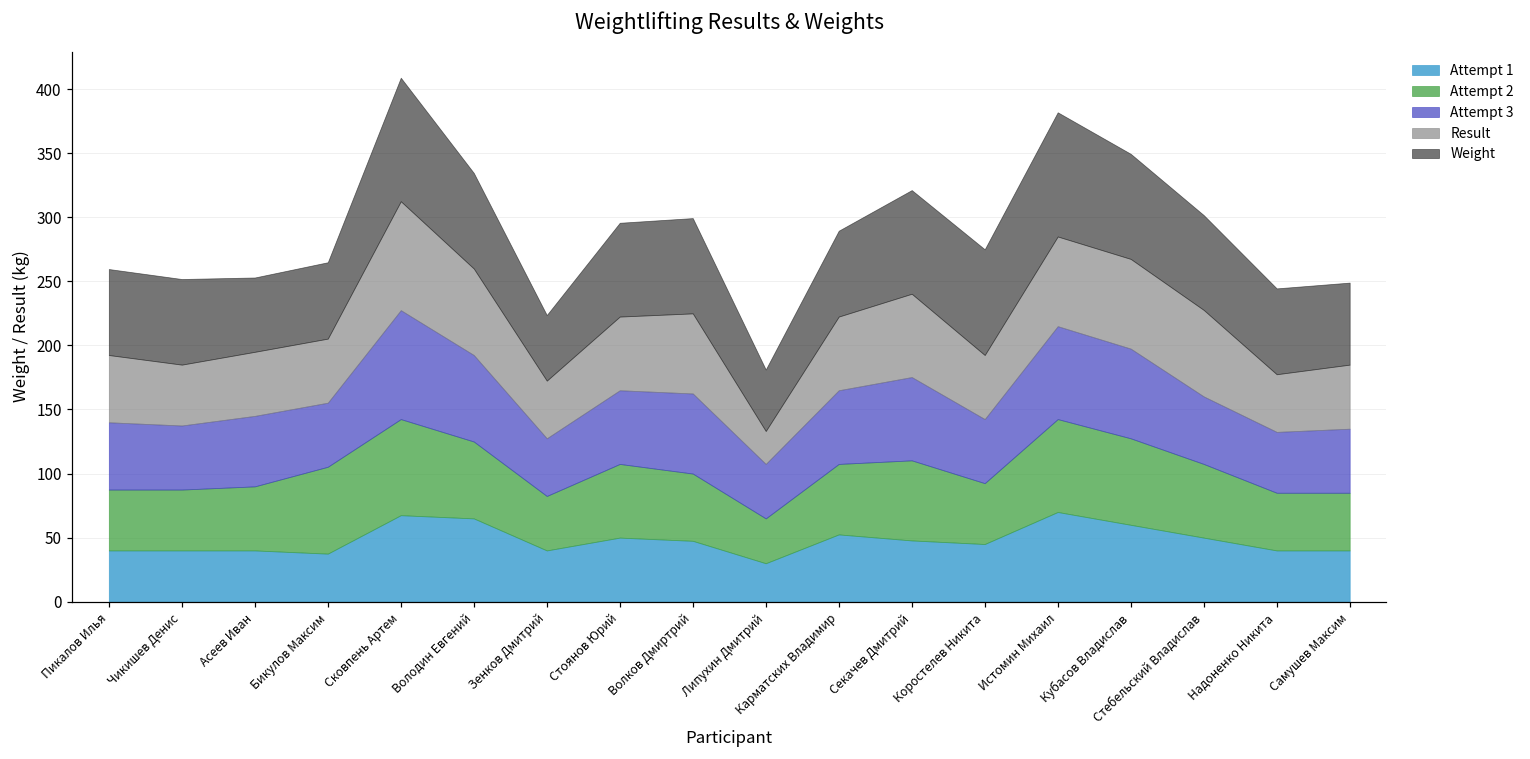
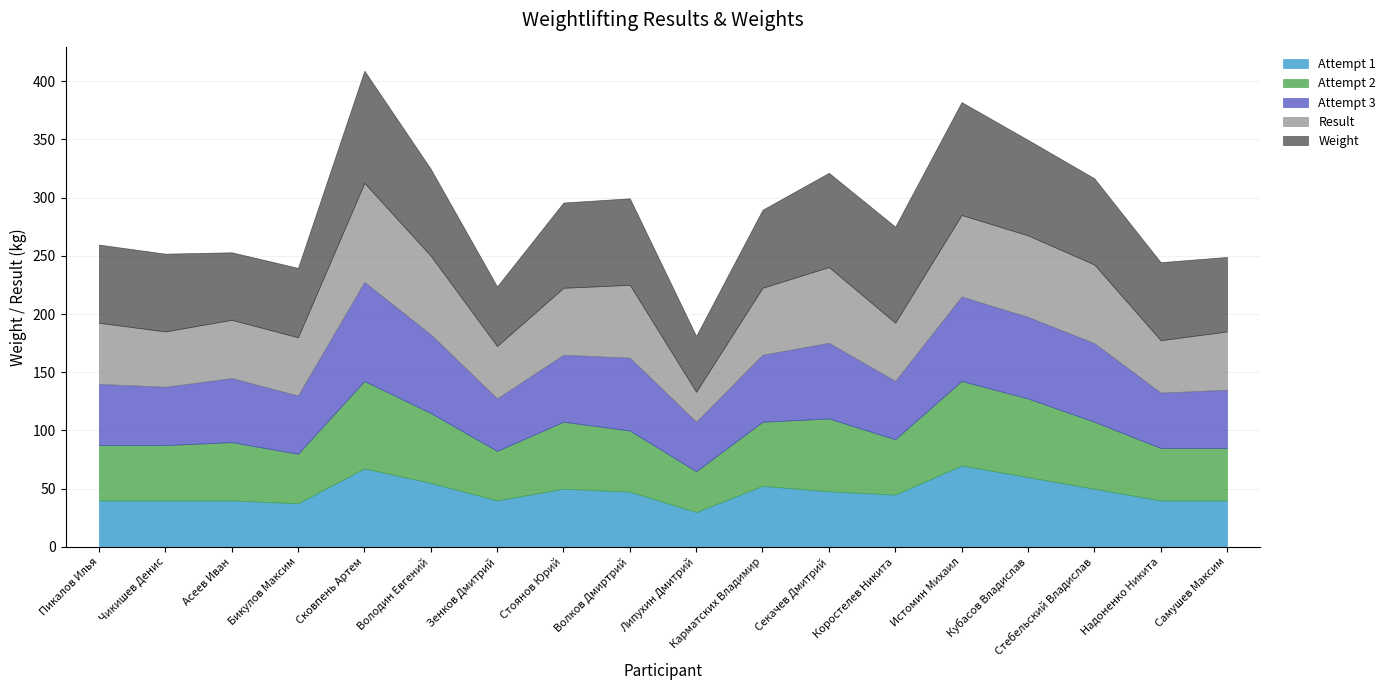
  {
    "Attempt 1": {
      "Пикалов Илья": 40,
      "Чикишев Денис": 40,
      "Асеев Иван": 40,
      "Бикулов Максим": 38,
      "Сковпень Артем": 68,
-     "Володин Евгений": 65,
+     "Володин Евгений": 55,
      "Зенков Дмитрий": 40,
      "Стоянов Юрий": 50,
      "Волков Дмиртрий": 48,
      "Липухин Дмитрий": 30,
      "Карматских Владимир": 53,
      "Секачев Дмитрий": 48,
      "Коростелев Никита": 45,
      "Истомин Михаил": 70,
      "Кубасов Владислав": 60,
      "Стебельский Владислав": 50,
      "Надоненко Никита": 40,
      "Самушев Максим": 40
    },
    "Attempt 2": {
      "Пикалов Илья": 48,
      "Чикишев Денис": 48,
      "Асеев Иван": 50,
-     "Бикулов Максим": 68,
+     "Бикулов Максим": 43,
      "Сковпень Артем": 75,
      "Володин Евгений": 60,
      "Зенков Дмитрий": 43,
      "Стоянов Юрий": 58,
      "Волков Дмиртрий": 53,
      "Липухин Дмитрий": 35,
      "Карматских Владимир": 55,
      "Секачев Дмитрий": 63,
      "Коростелев Никита": 48,
      "Истомин Михаил": 73,
      "Кубасов Владислав": 68,
      "Стебельский Владислав": 58,
      "Надоненко Никита": 45,
      "Самушев Максим": 45
    },
    "Attempt 3": {
      "Пикалов Илья": 53,
      "Чикишев Денис": 50,
      "Асеев Иван": 55,
      "Бикулов Максим": 50,
      "Сковпень Артем": 85,
      "Володин Евгений": 68,
      "Зенков Дмитрий": 45,
      "Стоянов Юрий": 58,
      "Волков Дмиртрий": 63,
      "Липухин Дмитрий": 43,
      "Карматских Владимир": 58,
      "Секачев Дмитрий": 65,
      "Коростелев Никита": 50,
      "Истомин Михаил": 73,
      "Кубасов Владислав": 70,
-     "Стебельский Владислав": 53,
+     "Стебельский Владислав": 68,
      "Надоненко Никита": 48,
      "Самушев Максим": 50
    },
    "Result": {
      "Пикалов Илья": 53,
      "Чикишев Денис": 48,
      "Асеев Иван": 50,
      "Бикулов Максим": 50,
      "Сковпень Артем": 85,
      "Володин Евгений": 68,
      "Зенков Дмитрий": 45,
      "Стоянов Юрий": 58,
      "Волков Дмиртрий": 63,
      "Липухин Дмитрий": 26,
      "Карматских Владимир": 58,
      "Секачев Дмитрий": 65,
      "Коростелев Никита": 50,
      "Истомин Михаил": 70,
      "Кубасов Владислав": 70,
      "Стебельский Владислав": 68,
      "Надоненко Никита": 45,
      "Самушев Максим": 50
    },
    "Weight": {
      "Пикалов Илья": 67,
      "Чикишев Денис": 67,
      "Асеев Иван": 58,
      "Бикулов Максим": 60,
      "Сковпень Артем": 96,
      "Володин Евгений": 75,
      "Зенков Дмитрий": 51,
      "Стоянов Юрий": 73,
      "Волков Дмиртрий": 74,
      "Липухин Дмитрий": 48,
      "Карматских Владимир": 67,
      "Секачев Дмитрий": 81,
      "Коростелев Никита": 83,
      "Истомин Михаил": 97,
      "Кубасов Владислав": 82,
      "Стебельский Владислав": 74,
      "Надоненко Никита": 67,
      "Самушев Максим": 64
    }
  }
